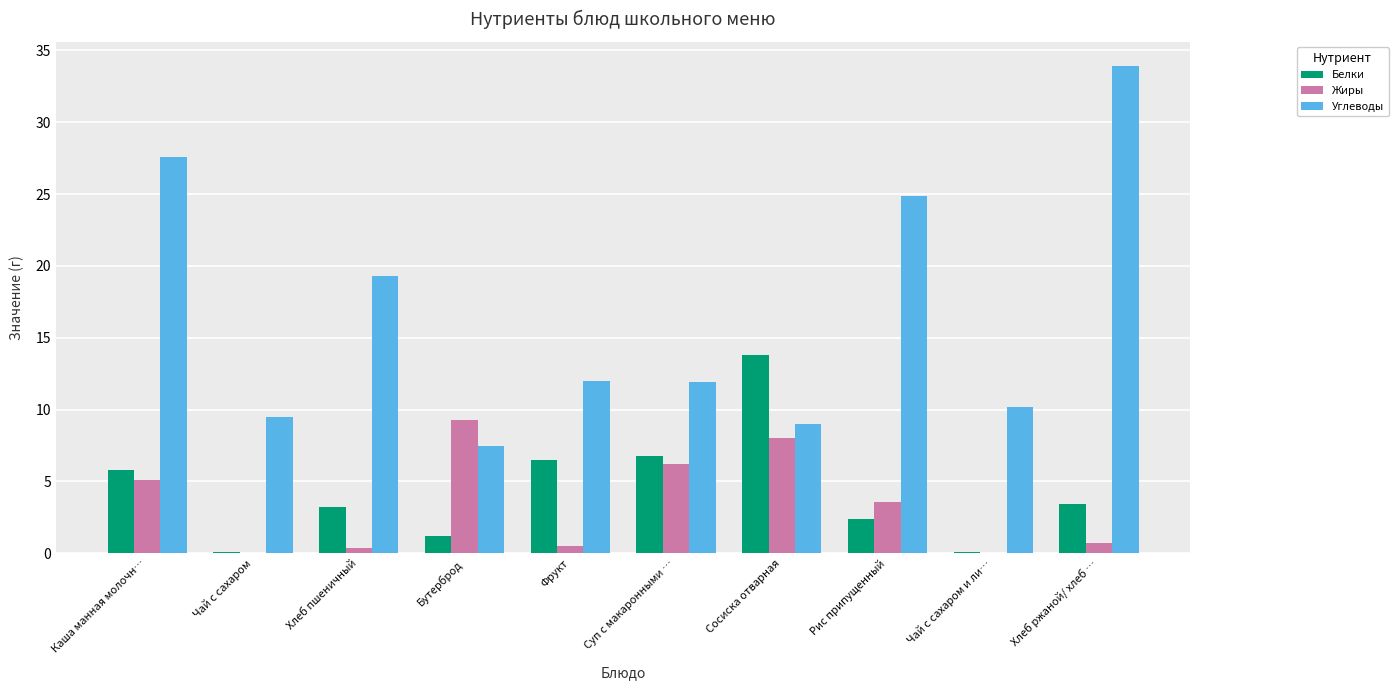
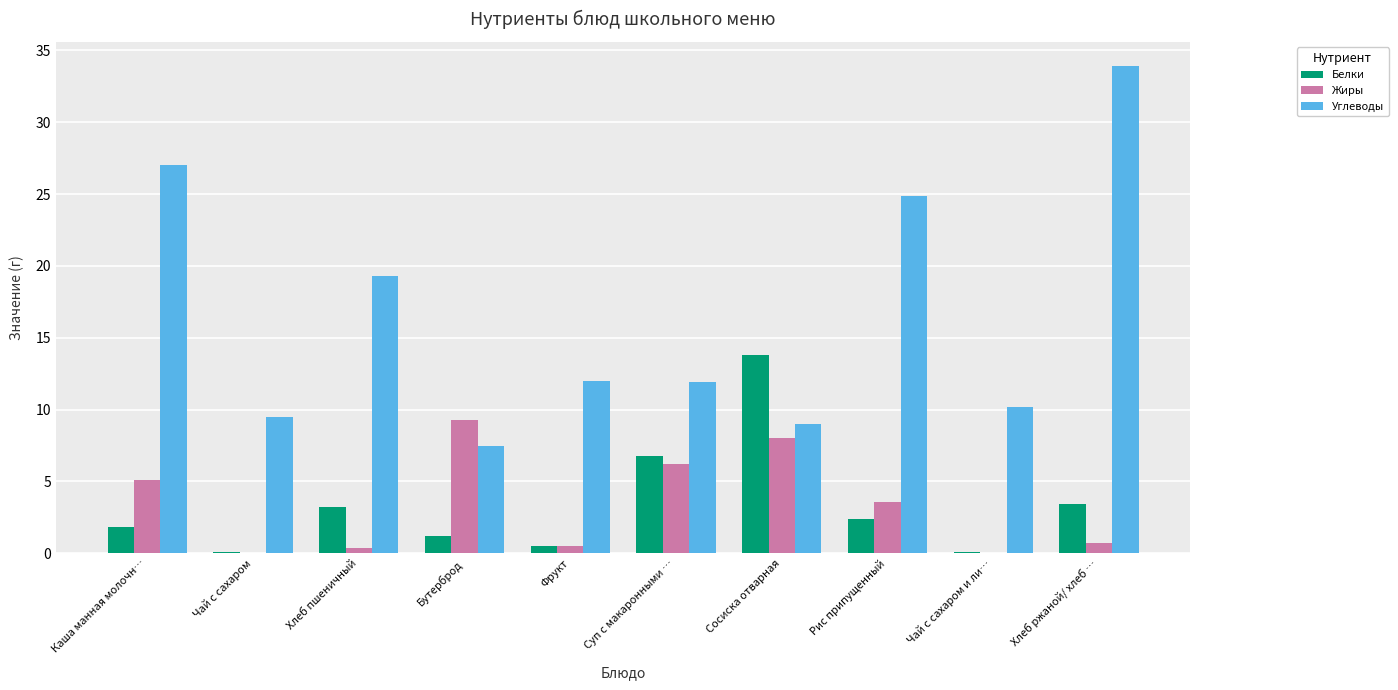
  {
    "Белки": {
-     "Каша манная молочн…": 5.8,
+     "Каша манная молочн…": 1.8,
      "Хлеб пшеничный": 3.2,
      "Бутерброд": 1.2,
-     "Фрукт": 6.5,
+     "Фрукт": 0.5,
      "Суп с макаронными …": 6.8,
      "Сосиска отварная": 13.8,
      "Рис припущенный": 2.4,
      "Хлеб ржаной/ хлеб …": 3.4
    },
    "Жиры": {
      "Каша манная молочн…": 5.1,
      "Чай с сахаром": 0.0,
      "Хлеб пшеничный": 0.4,
      "Бутерброд": 9.3,
      "Фрукт": 0.5,
      "Суп с макаронными …": 6.2,
      "Сосиска отварная": 8.0,
      "Рис припущенный": 3.6,
      "Чай с сахаром и ли…": 0.0,
      "Хлеб ржаной/ хлеб …": 0.7
    },
    "Углеводы": {
-     "Каша манная молочн…": 27.6,
+     "Каша манная молочн…": 27.0,
      "Чай с сахаром": 9.5,
      "Хлеб пшеничный": 19.3,
      "Бутерброд": 7.5,
      "Фрукт": 12.0,
      "Суп с макаронными …": 11.9,
      "Сосиска отварная": 9.0,
      "Рис припущенный": 24.9,
      "Чай с сахаром и ли…": 10.2,
      "Хлеб ржаной/ хлеб …": 33.9
    }
  }
